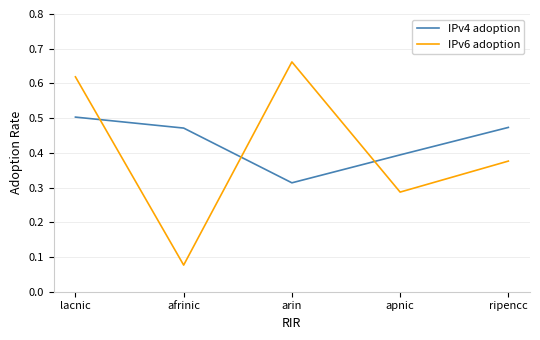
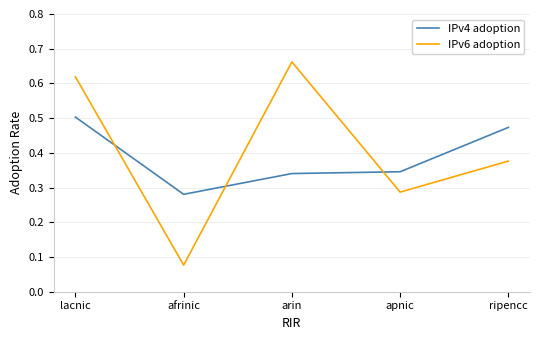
  {
    "IPv4 adoption": {
      "lacnic": 0.50,
-     "afrinic": 0.47,
-     "arin": 0.31,
-     "apnic": 0.39,
+     "afrinic": 0.28,
+     "arin": 0.34,
+     "apnic": 0.35,
      "ripencc": 0.47
    },
    "IPv6 adoption": {
      "lacnic": 0.62,
      "afrinic": 0.08,
      "arin": 0.66,
      "apnic": 0.29,
      "ripencc": 0.38
    }
  }
